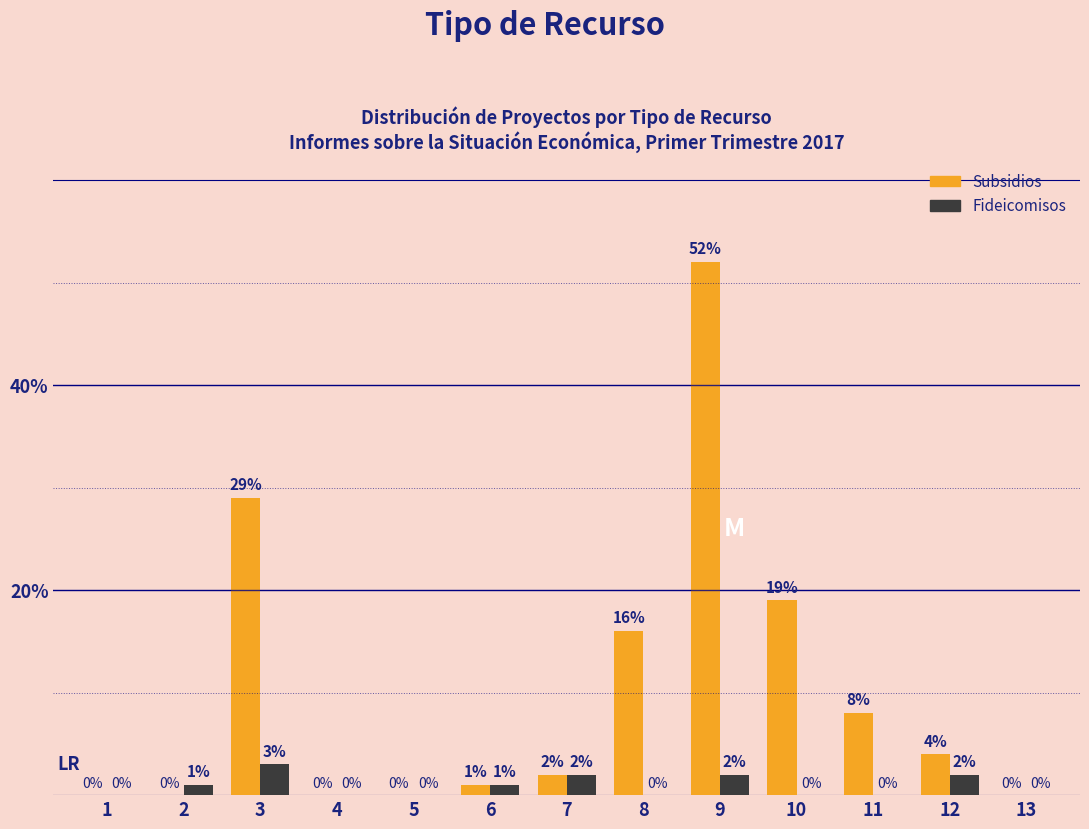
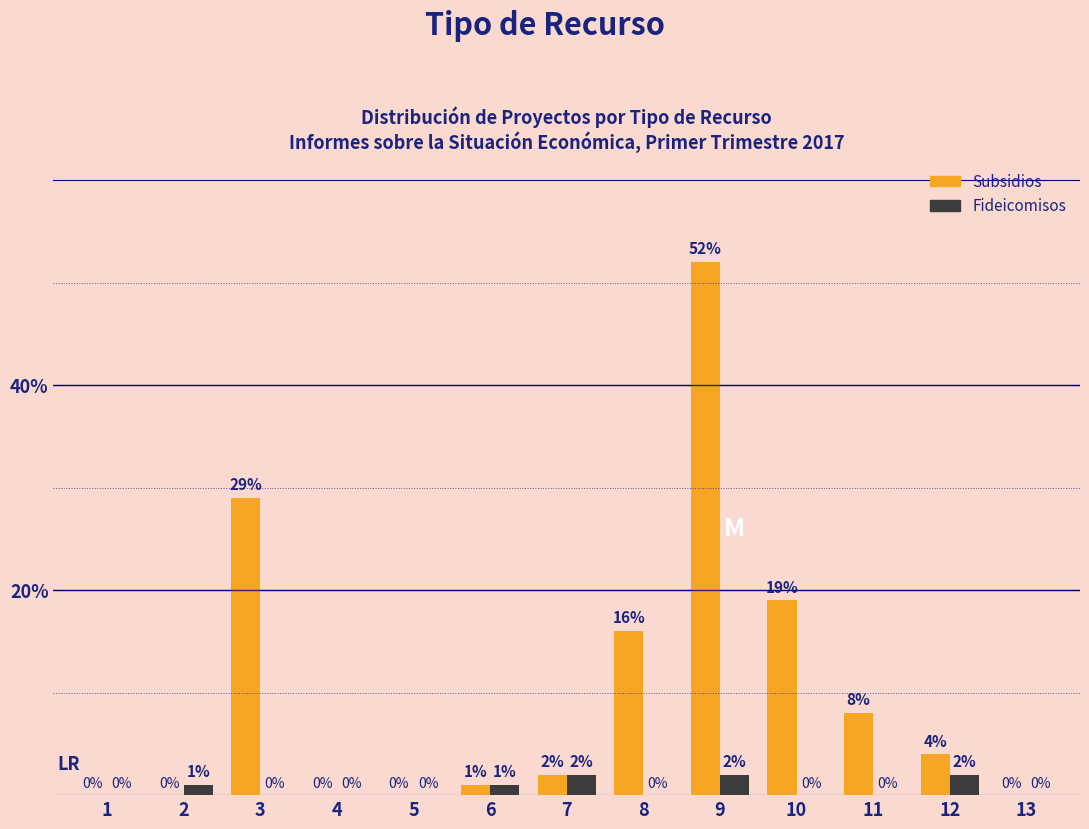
  {
    "Subsidios": {
      "1": "0%",
      "2": "0%",
      "3": "29%",
      "4": "0%",
      "5": "0%",
      "6": "1%",
      "7": "2%",
      "8": "16%",
      "9": "52%",
      "10": "19%",
      "11": "8%",
      "12": "4%",
      "13": "0%"
    },
    "Fideicomisos": {
      "1": "0%",
      "2": "1%",
-     "3": "3%",
+     "3": "0%",
      "4": "0%",
      "5": "0%",
      "6": "1%",
      "7": "2%",
      "8": "0%",
      "9": "2%",
      "10": "0%",
      "11": "0%",
      "12": "2%",
      "13": "0%"
    }
  }
